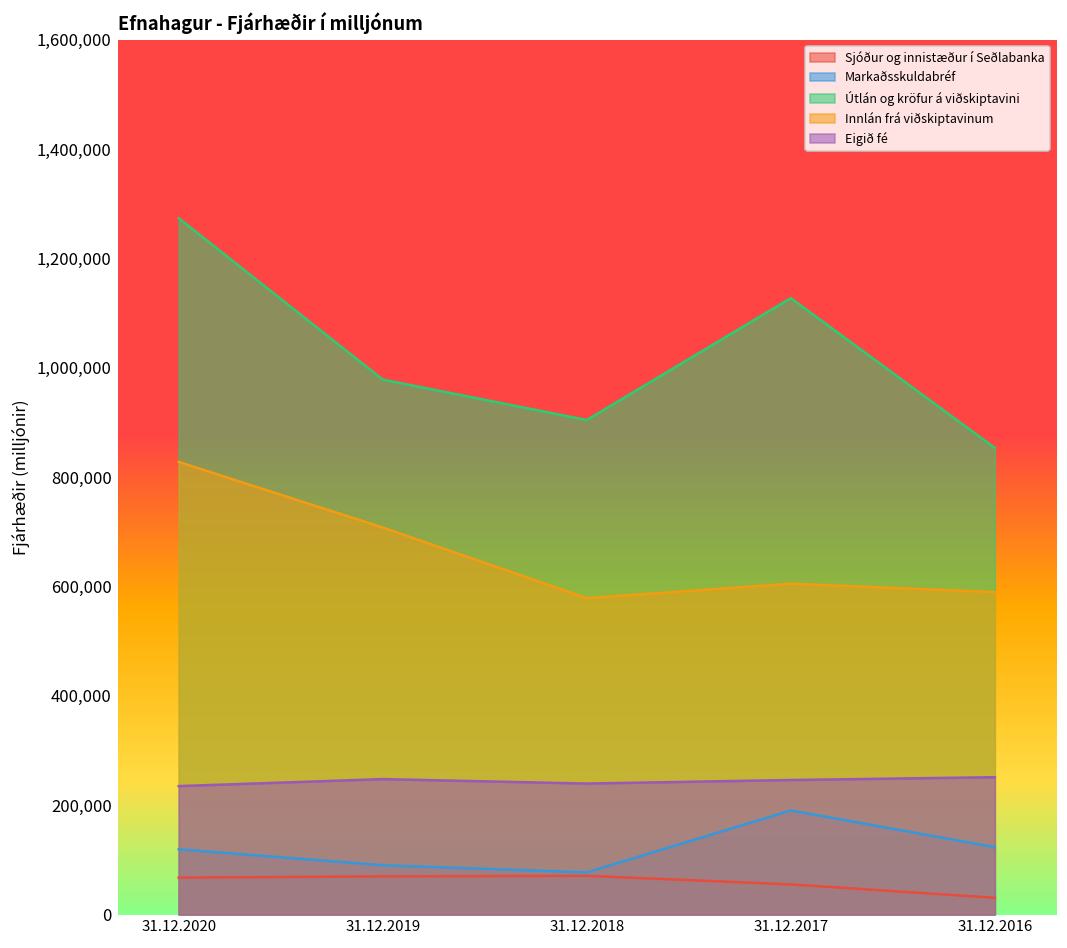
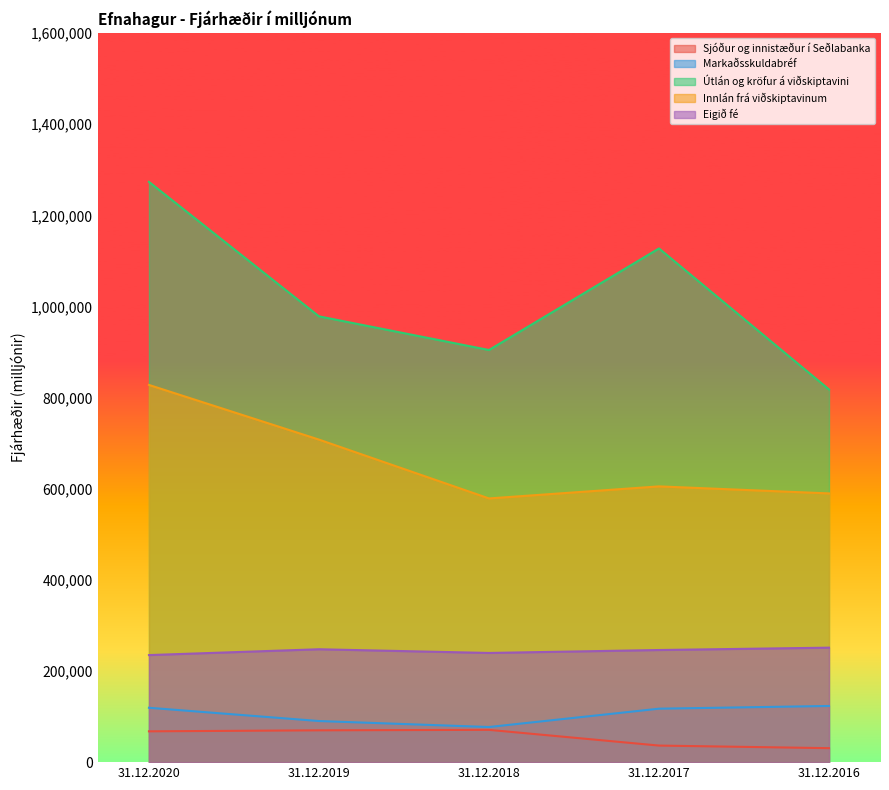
  {
    "Sjóður og innistæður í Seðlabanka": {
      "31.12.2020": "70,000",
      "31.12.2019": "70,000",
      "31.12.2018": "70,000",
-     "31.12.2017": "60,000",
+     "31.12.2017": "40,000",
      "31.12.2016": "30,000"
    },
    "Markaðsskuldabréf": {
      "31.12.2020": "120,000",
      "31.12.2019": "90,000",
      "31.12.2018": "80,000",
-     "31.12.2017": "190,000",
+     "31.12.2017": "120,000",
      "31.12.2016": "120,000"
    },
    "Útlán og kröfur á viðskiptavini": {
      "31.12.2020": "1,270,000",
      "31.12.2019": "980,000",
      "31.12.2018": "900,000",
      "31.12.2017": "1,130,000",
-     "31.12.2016": "850,000"
+     "31.12.2016": "820,000"
    },
    "Innlán frá viðskiptavinum": {
      "31.12.2020": "830,000",
      "31.12.2019": "710,000",
      "31.12.2018": "580,000",
      "31.12.2017": "610,000",
      "31.12.2016": "590,000"
    },
    "Eigið fé": {
      "31.12.2020": "230,000",
      "31.12.2019": "250,000",
      "31.12.2018": "240,000",
      "31.12.2017": "250,000",
      "31.12.2016": "250,000"
    }
  }
